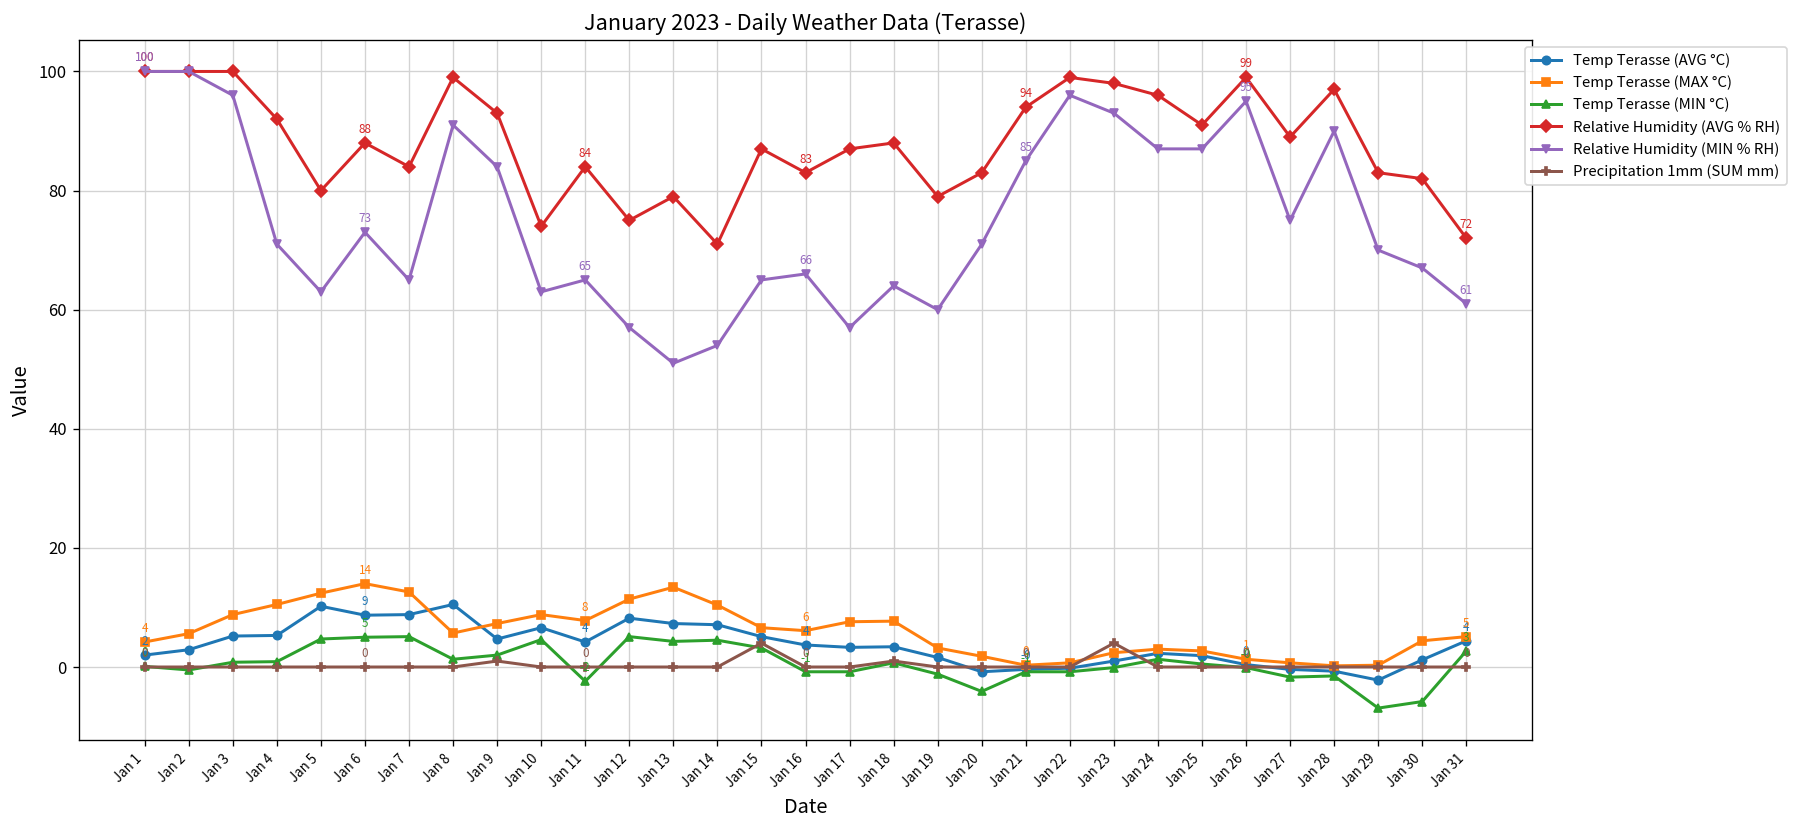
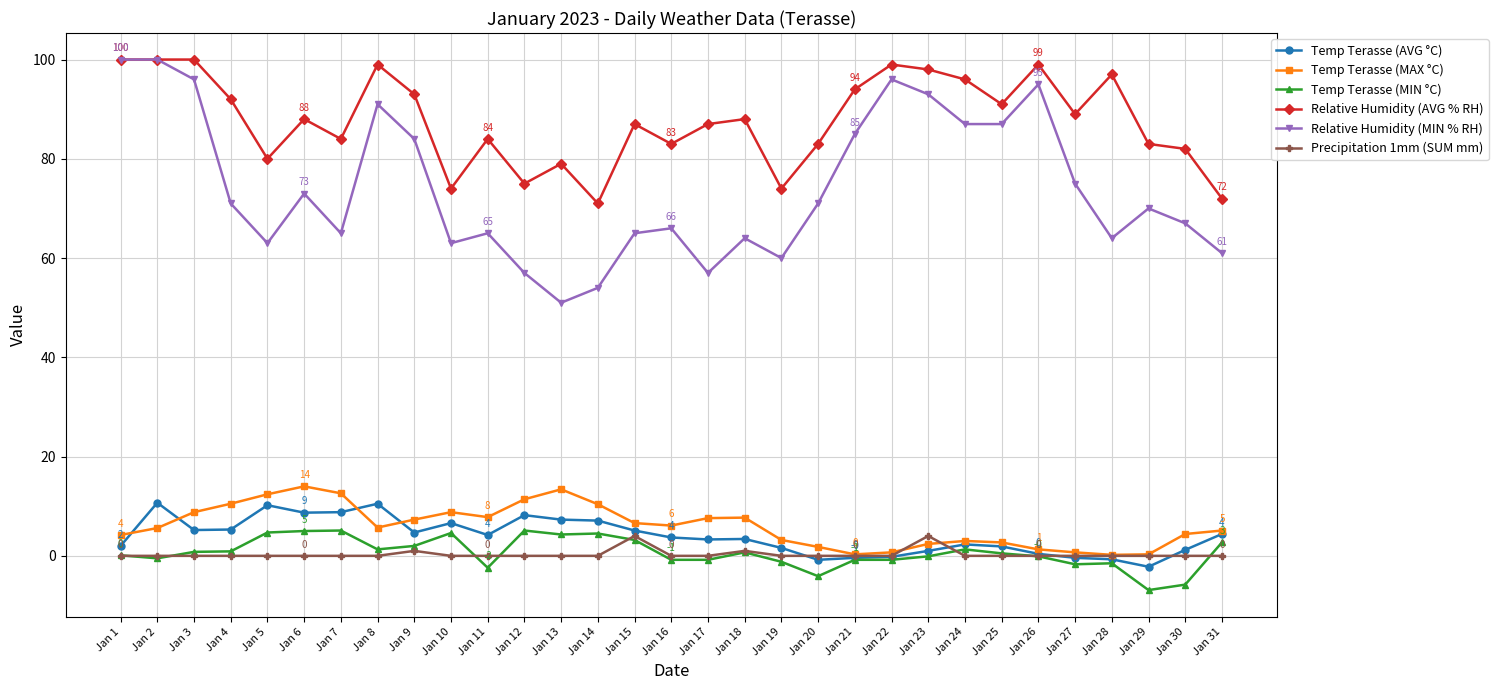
  {
    "Temp Terasse (AVG °C)": {
-     "Jan 2": 3,
+     "Jan 2": 11,
      "Jan 3": 5,
      "Jan 4": 5,
      "Jan 5": 10,
      "Jan 8": 11,
      "Jan 9": 5,
      "Jan 10": 7,
      "Jan 13": 7,
      "Jan 14": 7,
      "Jan 15": 5,
      "Jan 17": 3,
      "Jan 18": 3,
      "Jan 19": 2,
      "Jan 23": 1,
      "Jan 24": 2,
      "Jan 25": 2,
      "Jan 28": -1,
      "Jan 29": -2,
      "Jan 30": 1
    },
    "Temp Terasse (MAX °C)": {
      "Jan 1": 4,
      "Jan 6": 14,
      "Jan 11": 8,
      "Jan 16": 6
    },
    "Temp Terasse (MIN °C)": {
      "Jan 3": 1,
      "Jan 4": 1,
      "Jan 8": 1,
      "Jan 9": 2,
      "Jan 10": 5,
      "Jan 12": 5,
      "Jan 13": 4,
      "Jan 14": 5,
      "Jan 15": 3,
      "Jan 19": -1,
      "Jan 20": -4,
      "Jan 23": 0,
      "Jan 24": 1,
      "Jan 27": -2,
      "Jan 28": -2,
      "Jan 29": -7,
      "Jan 30": -6
    },
    "Relative Humidity (AVG % RH)": {
      "Jan 3": 100,
      "Jan 4": 92,
      "Jan 5": 80,
      "Jan 7": 84,
      "Jan 8": 99,
      "Jan 9": 93,
      "Jan 10": 74,
      "Jan 12": 75,
      "Jan 13": 79,
      "Jan 14": 71,
      "Jan 15": 87,
      "Jan 17": 87,
      "Jan 18": 88,
-     "Jan 19": 79,
+     "Jan 19": 74,
      "Jan 20": 83,
      "Jan 22": 99,
      "Jan 23": 98,
      "Jan 24": 96,
      "Jan 25": 91,
      "Jan 27": 89,
      "Jan 28": 97,
      "Jan 29": 83,
      "Jan 30": 82
    },
    "Relative Humidity (MIN % RH)": {
      "Jan 3": 96,
      "Jan 4": 71,
      "Jan 5": 63,
      "Jan 7": 65,
      "Jan 8": 91,
      "Jan 9": 84,
      "Jan 10": 63,
      "Jan 12": 57,
      "Jan 13": 51,
      "Jan 14": 54,
      "Jan 15": 65,
      "Jan 17": 57,
      "Jan 18": 64,
      "Jan 19": 60,
      "Jan 20": 71,
      "Jan 22": 96,
      "Jan 23": 93,
      "Jan 24": 87,
      "Jan 25": 87,
      "Jan 27": 75,
-     "Jan 28": 90,
+     "Jan 28": 64,
      "Jan 29": 70,
      "Jan 30": 67
    },
    "Precipitation 1mm (SUM mm)": {
      "Jan 6": 0,
      "Jan 11": 0
    }
  }
